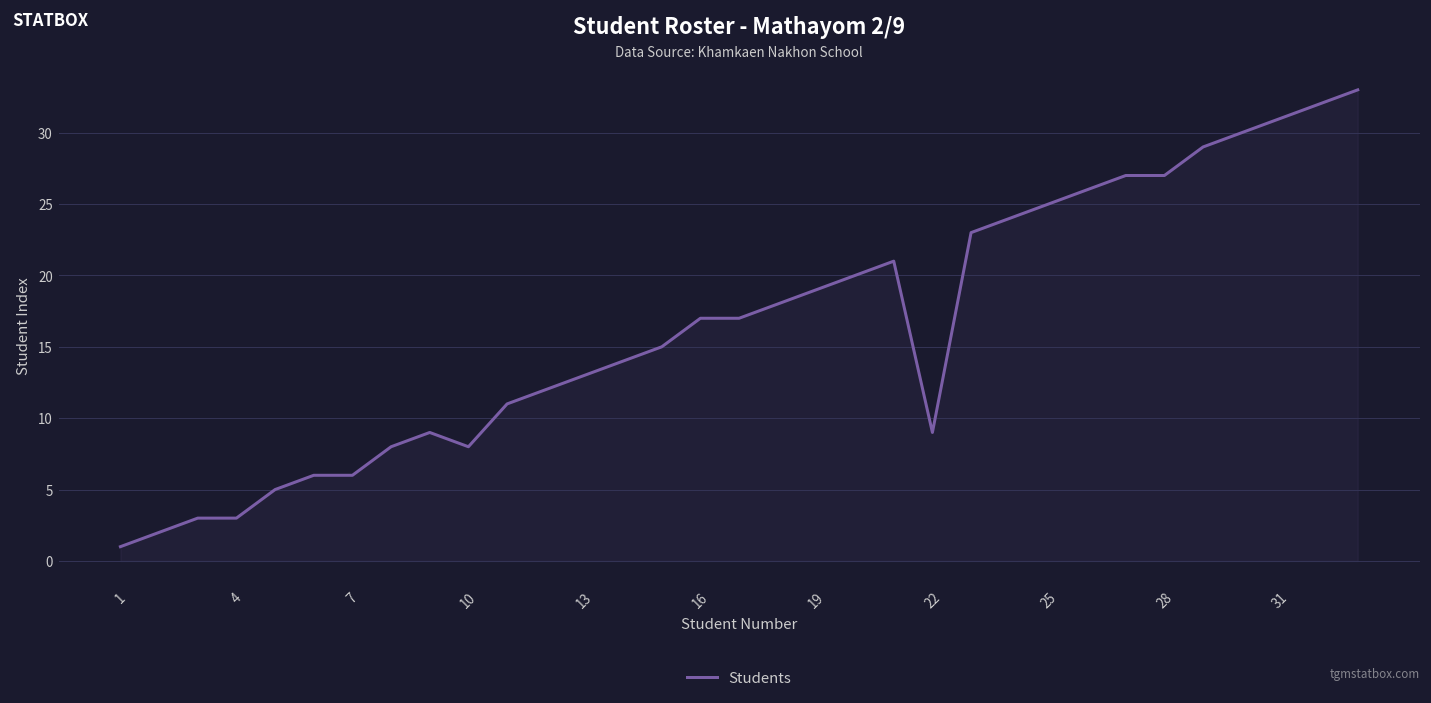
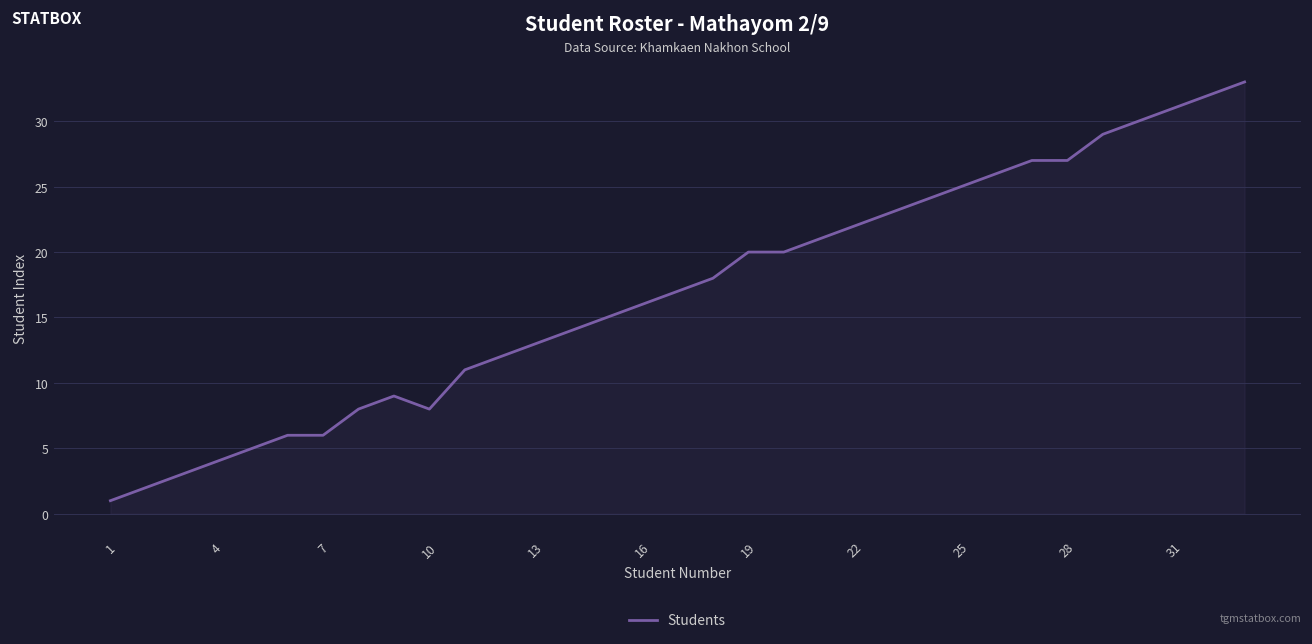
  {
    "1": 1,
-   "4": 3,
+   "4": 4,
    "7": 6,
    "10": 8,
    "13": 13,
-   "16": 17,
-   "19": 19,
-   "22": 9,
+   "16": 16,
+   "19": 20,
+   "22": 22,
    "25": 25,
    "28": 27,
    "31": 31
  }
